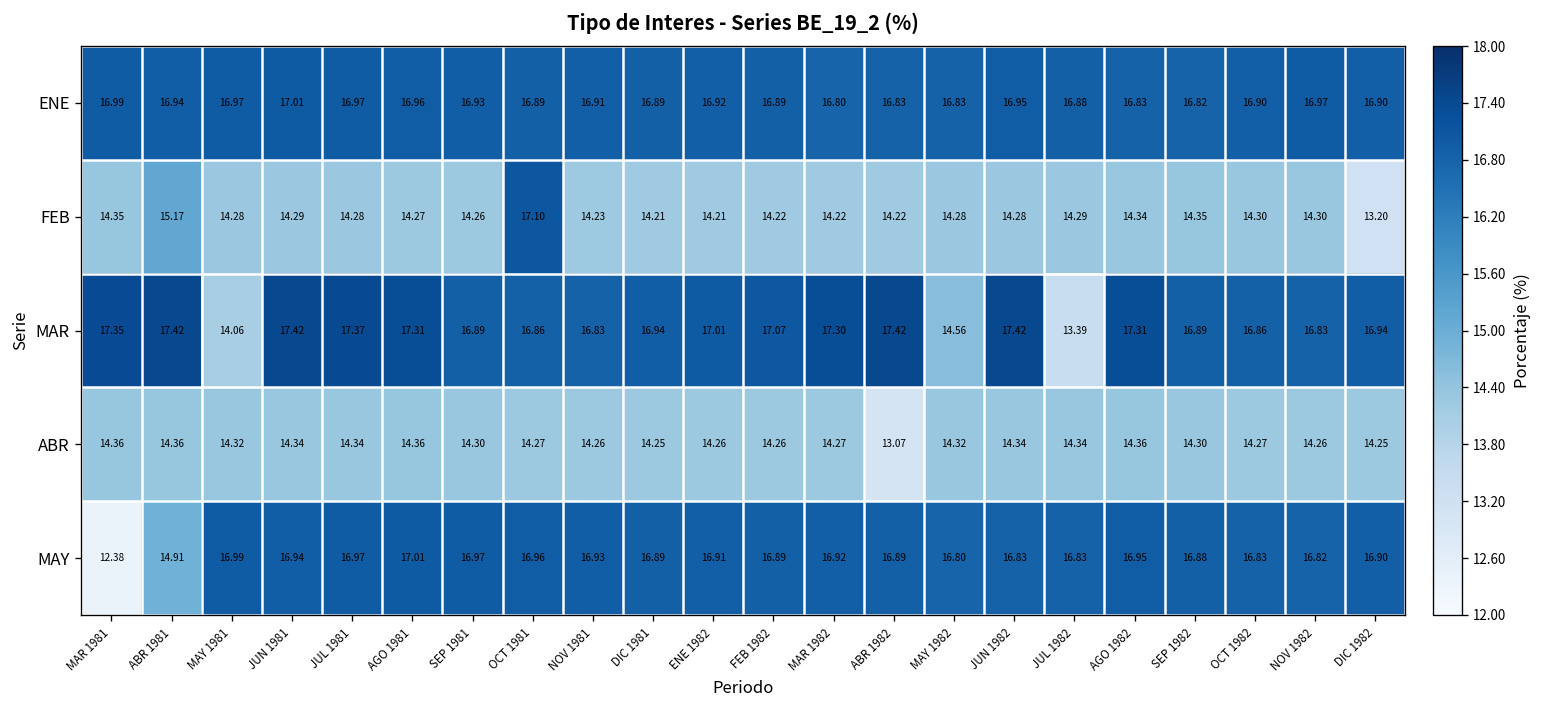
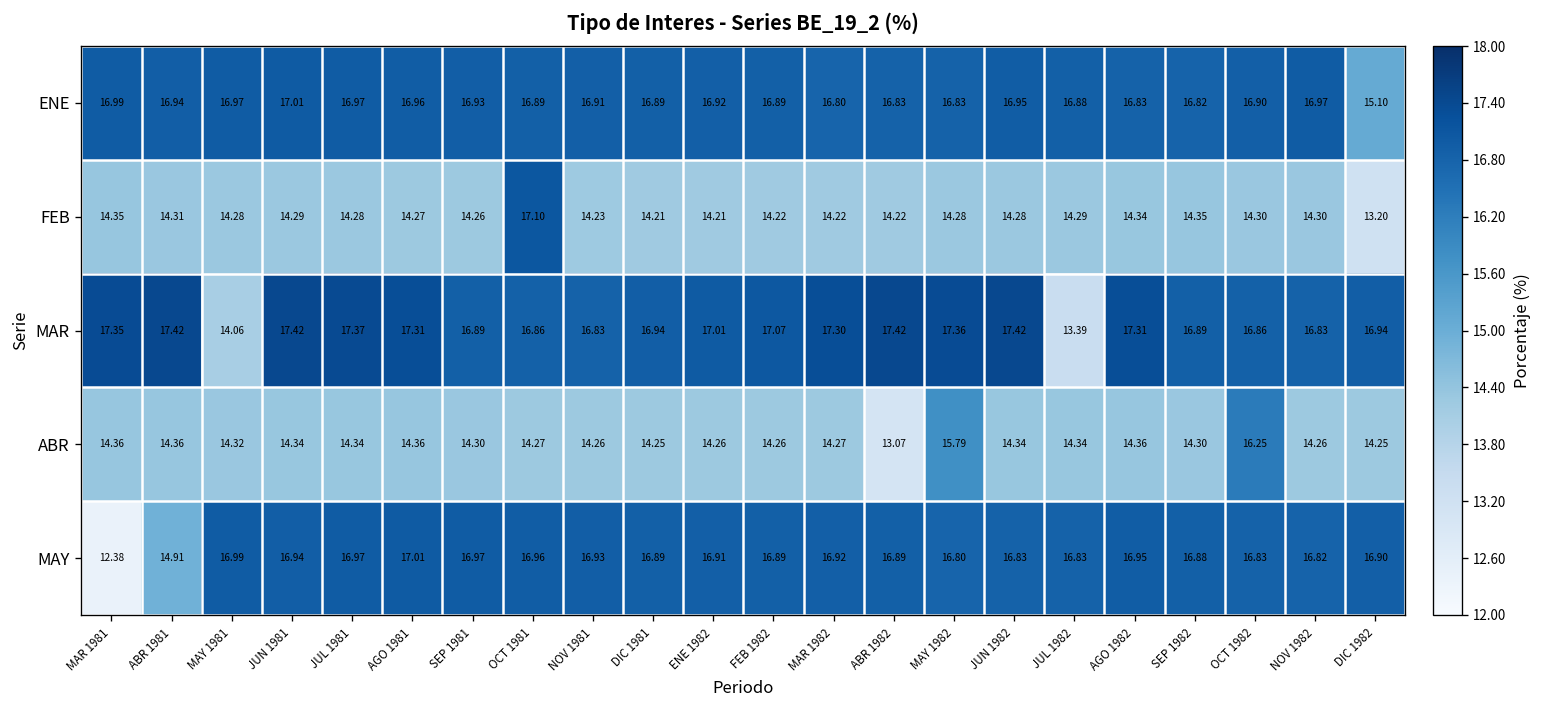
  {
    "ENE": {
      "MAR 1981": 16.99,
      "ABR 1981": 16.94,
      "MAY 1981": 16.97,
      "JUN 1981": 17.01,
      "JUL 1981": 16.97,
      "AGO 1981": 16.96,
      "SEP 1981": 16.93,
      "OCT 1981": 16.89,
      "NOV 1981": 16.91,
      "DIC 1981": 16.89,
      "ENE 1982": 16.92,
      "FEB 1982": 16.89,
      "MAR 1982": 16.80,
      "ABR 1982": 16.83,
      "MAY 1982": 16.83,
      "JUN 1982": 16.95,
      "JUL 1982": 16.88,
      "AGO 1982": 16.83,
      "SEP 1982": 16.82,
      "OCT 1982": 16.90,
      "NOV 1982": 16.97,
-     "DIC 1982": 16.90
+     "DIC 1982": 15.10
    },
    "FEB": {
      "MAR 1981": 14.35,
-     "ABR 1981": 15.17,
+     "ABR 1981": 14.31,
      "MAY 1981": 14.28,
      "JUN 1981": 14.29,
      "JUL 1981": 14.28,
      "AGO 1981": 14.27,
      "SEP 1981": 14.26,
      "OCT 1981": 17.10,
      "NOV 1981": 14.23,
      "DIC 1981": 14.21,
      "ENE 1982": 14.21,
      "FEB 1982": 14.22,
      "MAR 1982": 14.22,
      "ABR 1982": 14.22,
      "MAY 1982": 14.28,
      "JUN 1982": 14.28,
      "JUL 1982": 14.29,
      "AGO 1982": 14.34,
      "SEP 1982": 14.35,
      "OCT 1982": 14.30,
      "NOV 1982": 14.30,
      "DIC 1982": 13.20
    },
    "MAR": {
      "MAR 1981": 17.35,
      "ABR 1981": 17.42,
      "MAY 1981": 14.06,
      "JUN 1981": 17.42,
      "JUL 1981": 17.37,
      "AGO 1981": 17.31,
      "SEP 1981": 16.89,
      "OCT 1981": 16.86,
      "NOV 1981": 16.83,
      "DIC 1981": 16.94,
      "ENE 1982": 17.01,
      "FEB 1982": 17.07,
      "MAR 1982": 17.30,
      "ABR 1982": 17.42,
-     "MAY 1982": 14.56,
+     "MAY 1982": 17.36,
      "JUN 1982": 17.42,
      "JUL 1982": 13.39,
      "AGO 1982": 17.31,
      "SEP 1982": 16.89,
      "OCT 1982": 16.86,
      "NOV 1982": 16.83,
      "DIC 1982": 16.94
    },
    "ABR": {
      "MAR 1981": 14.36,
      "ABR 1981": 14.36,
      "MAY 1981": 14.32,
      "JUN 1981": 14.34,
      "JUL 1981": 14.34,
      "AGO 1981": 14.36,
      "SEP 1981": 14.30,
      "OCT 1981": 14.27,
      "NOV 1981": 14.26,
      "DIC 1981": 14.25,
      "ENE 1982": 14.26,
      "FEB 1982": 14.26,
      "MAR 1982": 14.27,
      "ABR 1982": 13.07,
-     "MAY 1982": 14.32,
+     "MAY 1982": 15.79,
      "JUN 1982": 14.34,
      "JUL 1982": 14.34,
      "AGO 1982": 14.36,
      "SEP 1982": 14.30,
-     "OCT 1982": 14.27,
+     "OCT 1982": 16.25,
      "NOV 1982": 14.26,
      "DIC 1982": 14.25
    },
    "MAY": {
      "MAR 1981": 12.38,
      "ABR 1981": 14.91,
      "MAY 1981": 16.99,
      "JUN 1981": 16.94,
      "JUL 1981": 16.97,
      "AGO 1981": 17.01,
      "SEP 1981": 16.97,
      "OCT 1981": 16.96,
      "NOV 1981": 16.93,
      "DIC 1981": 16.89,
      "ENE 1982": 16.91,
      "FEB 1982": 16.89,
      "MAR 1982": 16.92,
      "ABR 1982": 16.89,
      "MAY 1982": 16.80,
      "JUN 1982": 16.83,
      "JUL 1982": 16.83,
      "AGO 1982": 16.95,
      "SEP 1982": 16.88,
      "OCT 1982": 16.83,
      "NOV 1982": 16.82,
      "DIC 1982": 16.90
    }
  }
